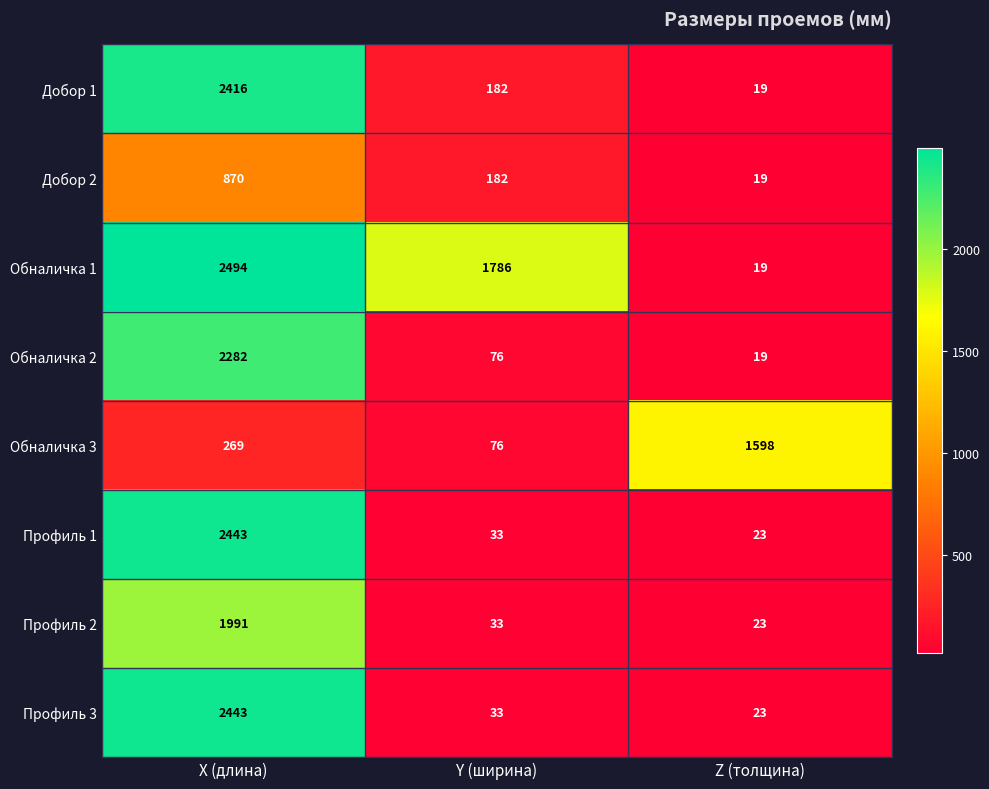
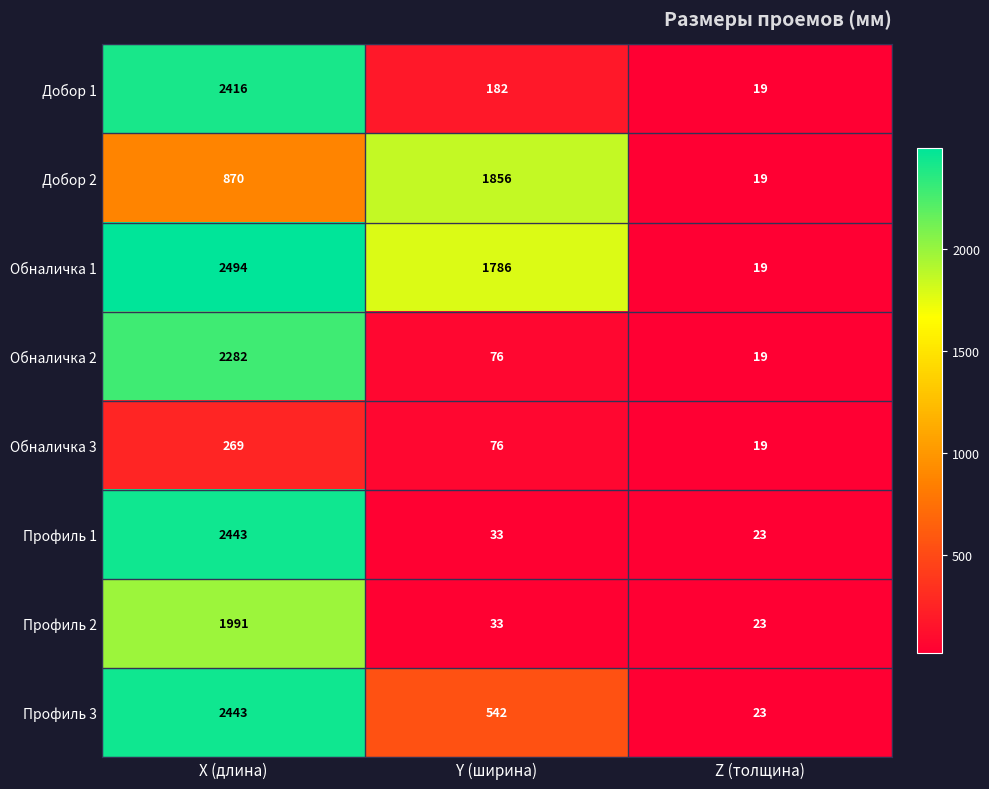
  {
    "Добор 1": {
      "X (длина)": 2416,
      "Y (ширина)": 182,
      "Z (толщина)": 19
    },
    "Добор 2": {
      "X (длина)": 870,
-     "Y (ширина)": 182,
+     "Y (ширина)": 1856,
      "Z (толщина)": 19
    },
    "Обналичка 1": {
      "X (длина)": 2494,
      "Y (ширина)": 1786,
      "Z (толщина)": 19
    },
    "Обналичка 2": {
      "X (длина)": 2282,
      "Y (ширина)": 76,
      "Z (толщина)": 19
    },
    "Обналичка 3": {
      "X (длина)": 269,
      "Y (ширина)": 76,
-     "Z (толщина)": 1598
+     "Z (толщина)": 19
    },
    "Профиль 1": {
      "X (длина)": 2443,
      "Y (ширина)": 33,
      "Z (толщина)": 23
    },
    "Профиль 2": {
      "X (длина)": 1991,
      "Y (ширина)": 33,
      "Z (толщина)": 23
    },
    "Профиль 3": {
      "X (длина)": 2443,
-     "Y (ширина)": 33,
+     "Y (ширина)": 542,
      "Z (толщина)": 23
    }
  }
